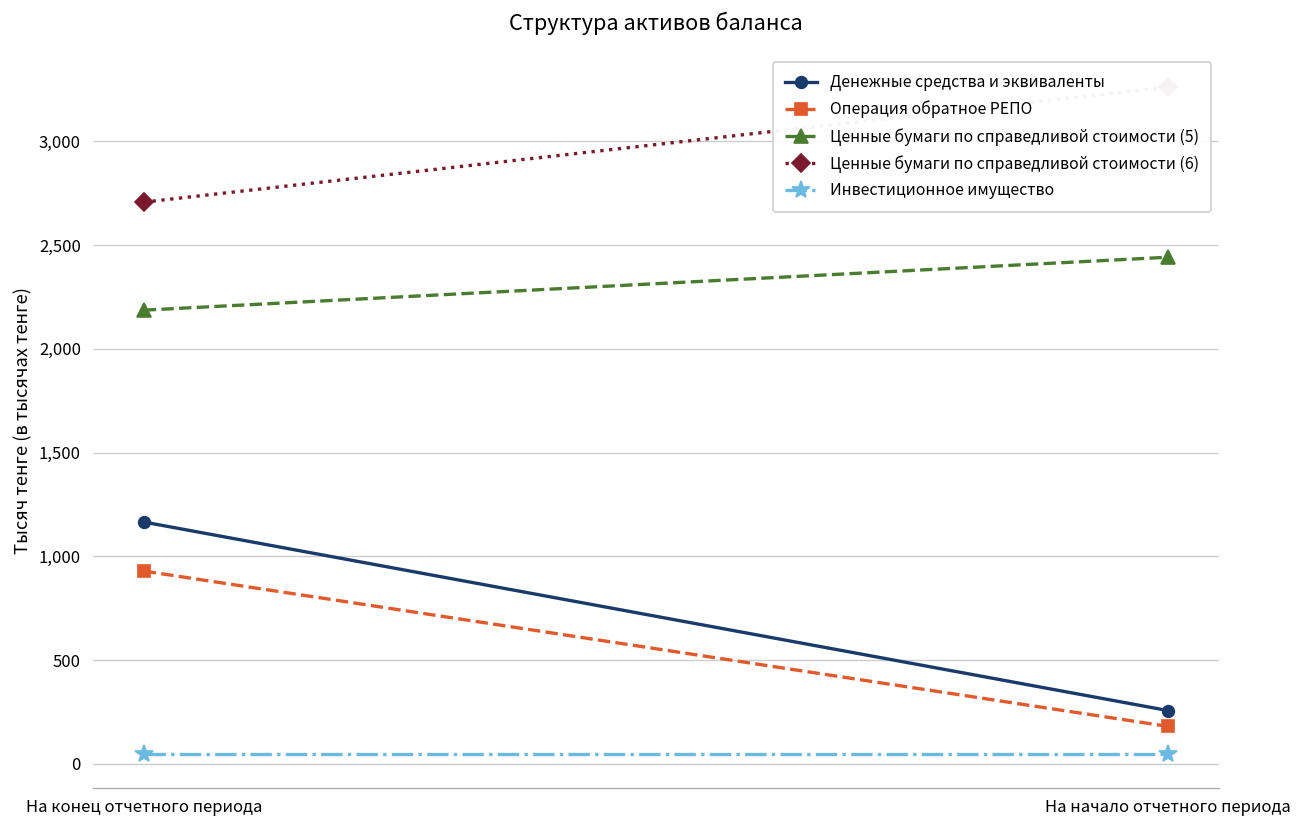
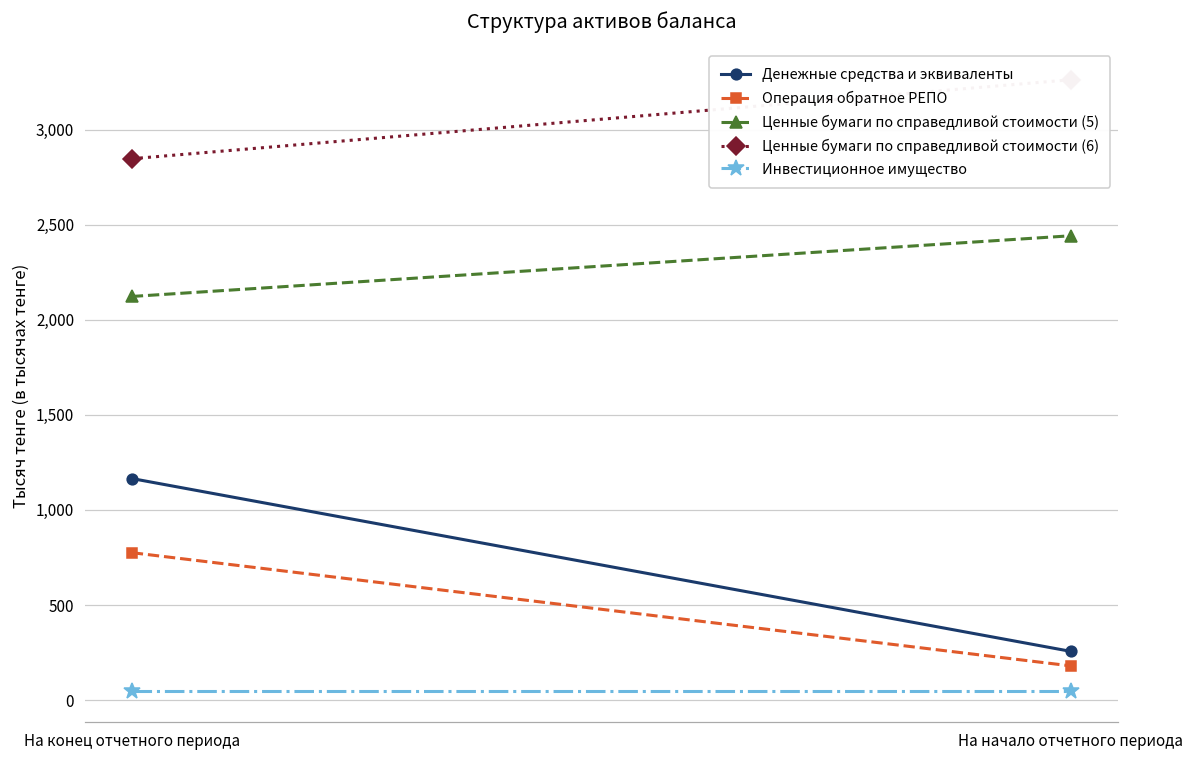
  {
    "Денежные средства и эквиваленты": {
      "На конец отчетного периода": "1,170",
      "На начало отчетного периода": "260"
    },
    "Операция обратное РЕПО": {
-     "На конец отчетного периода": "930",
+     "На конец отчетного периода": "780",
      "На начало отчетного периода": "180"
    },
    "Ценные бумаги по справедливой стоимости (5)": {
-     "На конец отчетного периода": "2,190",
+     "На конец отчетного периода": "2,120",
      "На начало отчетного периода": "2,440"
    },
    "Ценные бумаги по справедливой стоимости (6)": {
-     "На конец отчетного периода": "2,710"
+     "На конец отчетного периода": "2,850"
    },
    "Инвестиционное имущество": {
      "На конец отчетного периода": "50",
      "На начало отчетного периода": "50"
    }
  }
